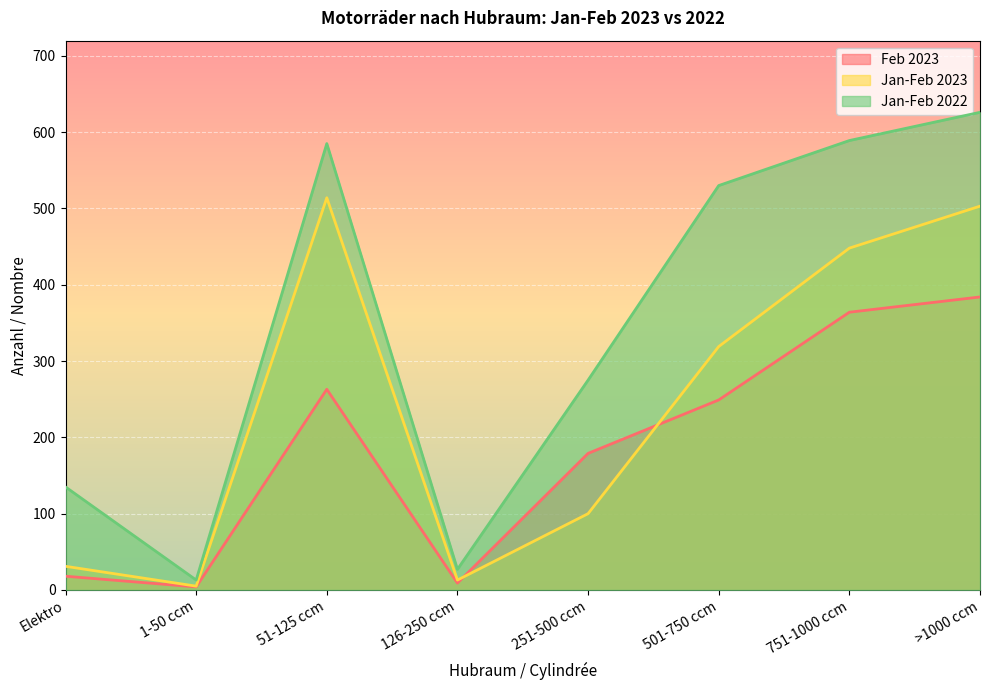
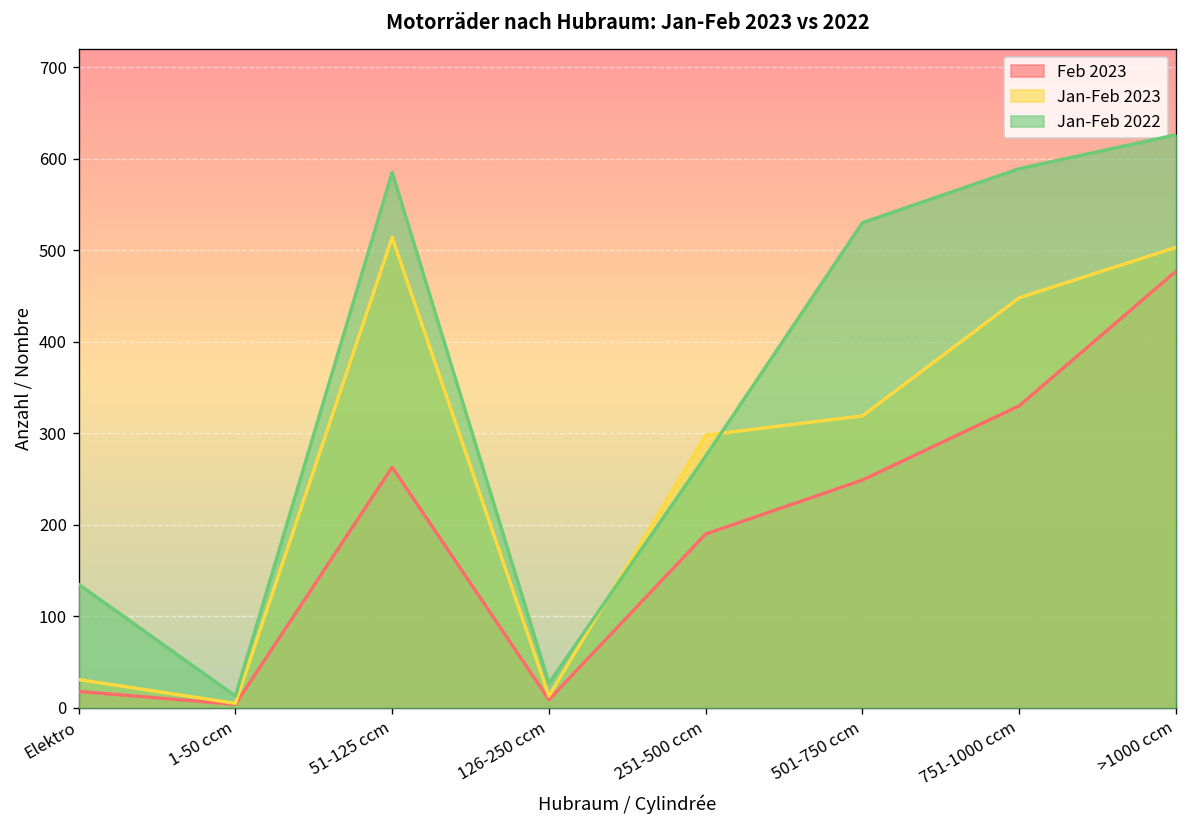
  {
    "Feb 2023": {
      "Elektro": 20,
      "51-125 ccm": 260,
      "126-250 ccm": 10,
-     "251-500 ccm": 180,
+     "251-500 ccm": 190,
      "501-750 ccm": 250,
-     "751-1000 ccm": 360,
-     ">1000 ccm": 380
+     "751-1000 ccm": 330,
+     ">1000 ccm": 480
    },
    "Jan-Feb 2023": {
      "Elektro": 30,
      "51-125 ccm": 510,
      "126-250 ccm": 10,
-     "251-500 ccm": 100,
+     "251-500 ccm": 300,
      "501-750 ccm": 320,
      "751-1000 ccm": 450,
      ">1000 ccm": 500
    },
    "Jan-Feb 2022": {
      "Elektro": 140,
      "1-50 ccm": 10,
      "51-125 ccm": 590,
      "126-250 ccm": 30,
      "251-500 ccm": 280,
      "501-750 ccm": 530,
      "751-1000 ccm": 590,
      ">1000 ccm": 630
    }
  }
